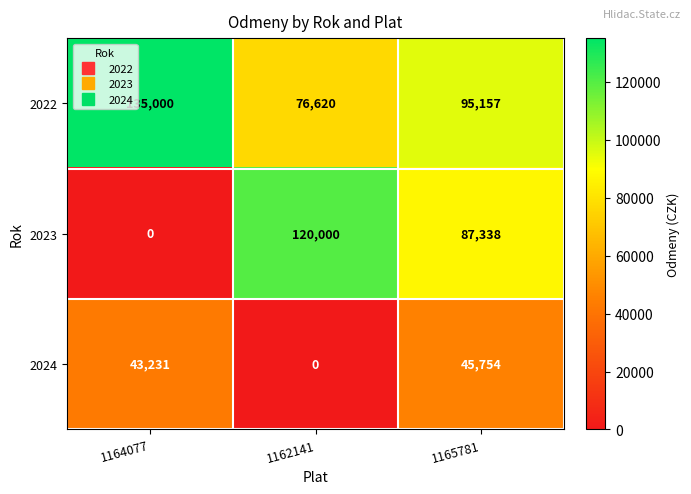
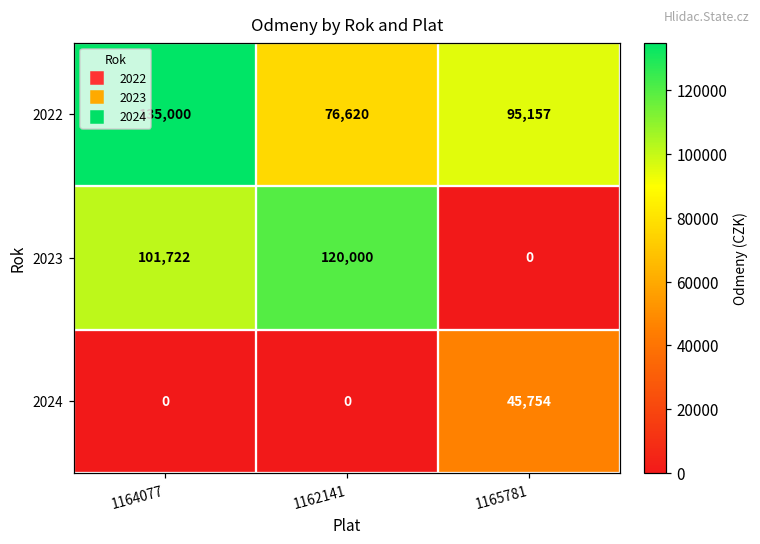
  {
    "2022": {
      "1162141": "76,620",
      "1165781": "95,157"
    },
    "2023": {
-     "1164077": "0",
+     "1164077": "101,722",
      "1162141": "120,000",
-     "1165781": "87,338"
+     "1165781": "0"
    },
    "2024": {
-     "1164077": "43,231",
+     "1164077": "0",
      "1162141": "0",
      "1165781": "45,754"
    }
  }
